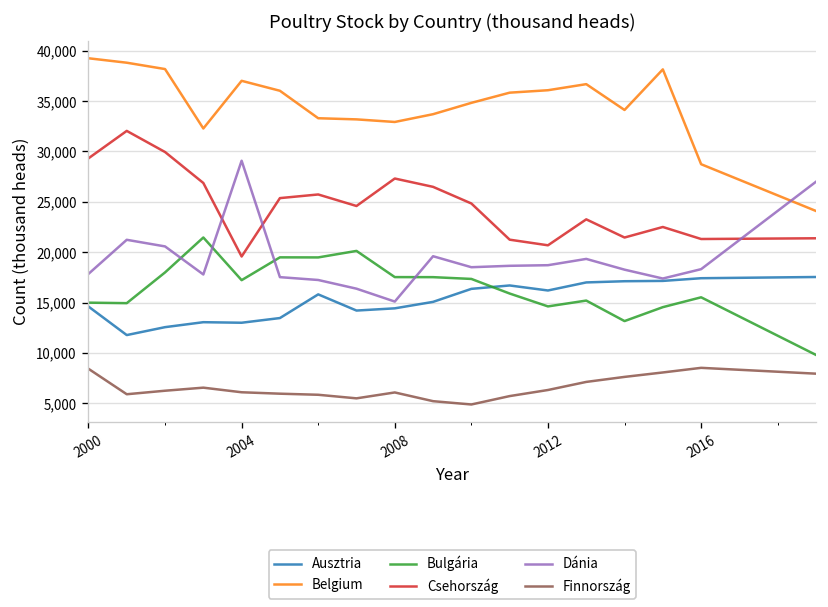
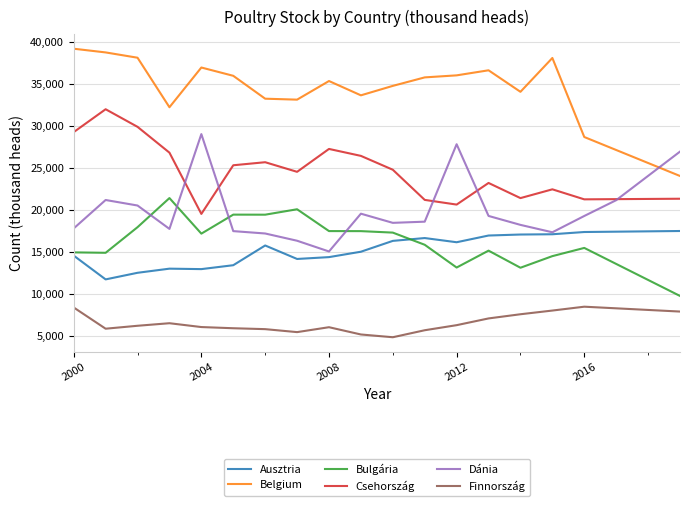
  {
    "Ausztria": {
      "2000": "15,000",
      "2004": "13,000",
      "2008": "14,000",
      "2012": "16,000",
      "2016": "17,000"
    },
    "Belgium": {
      "2000": "39,000",
      "2004": "37,000",
-     "2008": "33,000",
+     "2008": "35,000",
      "2012": "36,000",
      "2016": "29,000"
    },
    "Bulgária": {
      "2000": "15,000",
      "2004": "17,000",
      "2008": "18,000",
-     "2012": "15,000",
+     "2012": "13,000",
      "2016": "16,000"
    },
    "Csehország": {
      "2000": "29,000",
      "2004": "20,000",
      "2008": "27,000",
      "2012": "21,000",
      "2016": "21,000"
    },
    "Dánia": {
      "2000": "18,000",
      "2004": "29,000",
      "2008": "15,000",
-     "2012": "19,000",
-     "2016": "18,000"
+     "2012": "28,000",
+     "2016": "19,000"
    },
    "Finnország": {
      "2000": "8,000",
      "2004": "6,000",
      "2008": "6,000",
      "2012": "6,000",
      "2016": "9,000"
    }
  }
